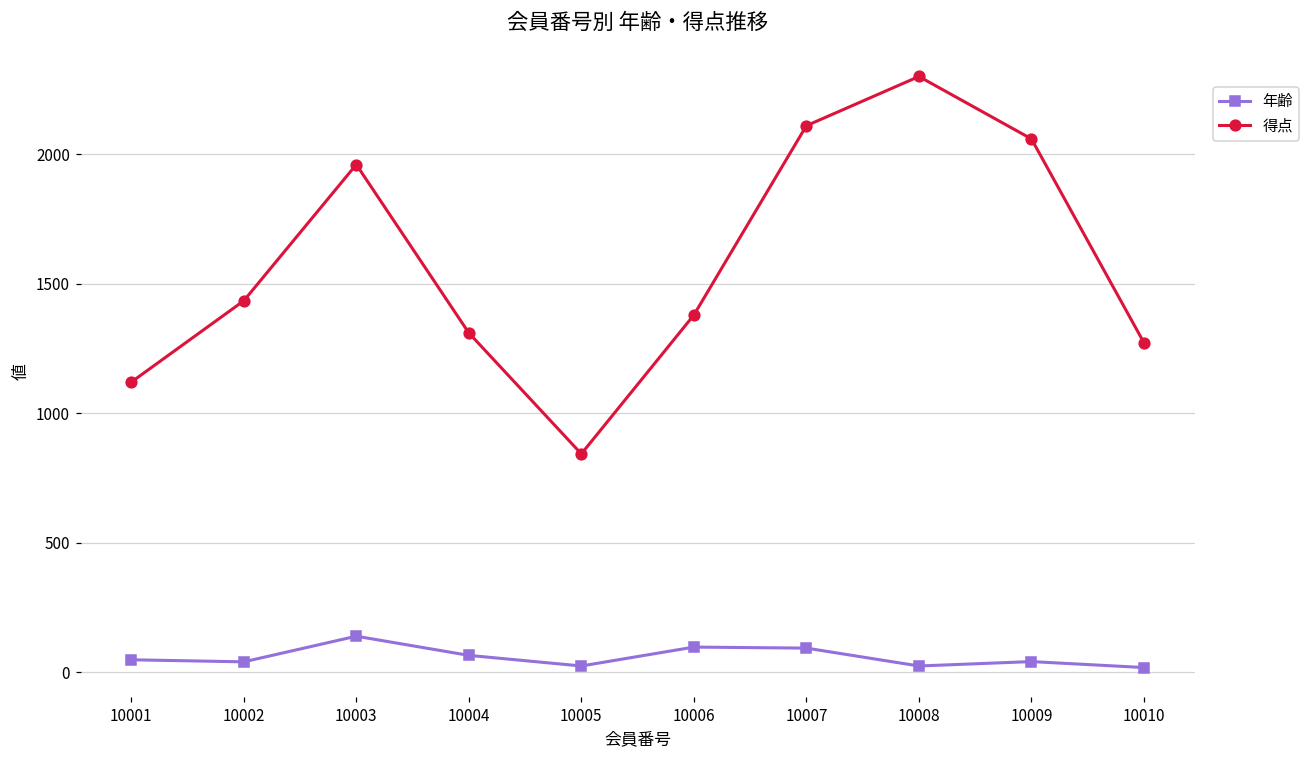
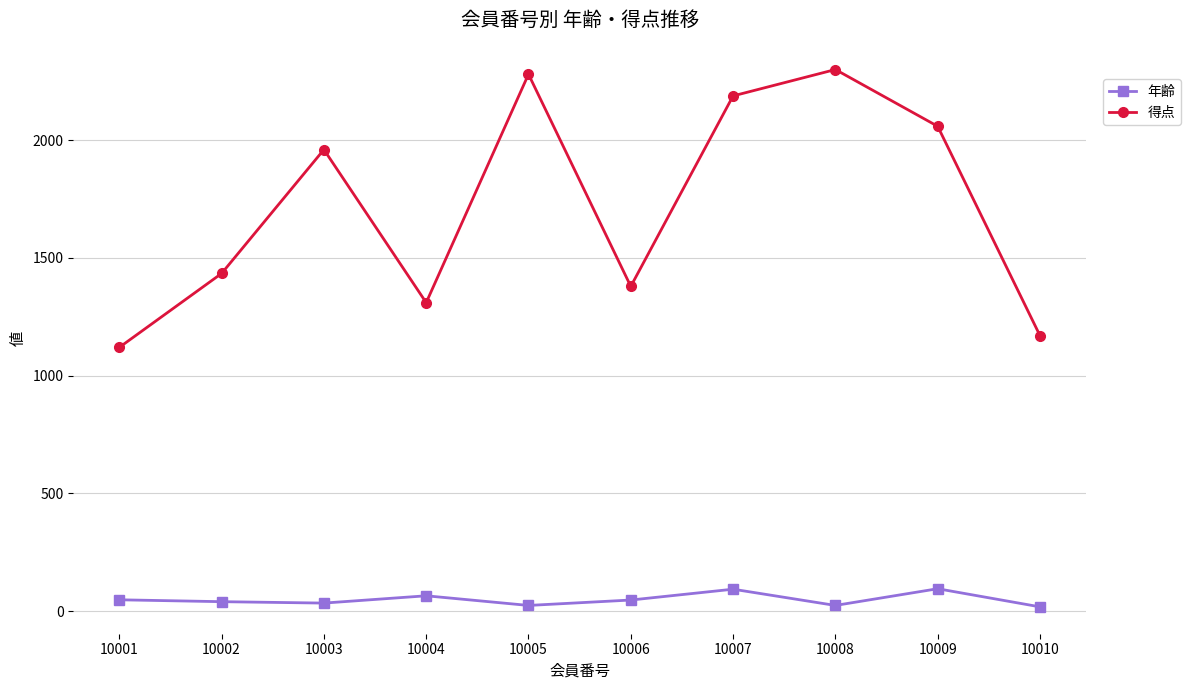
  {
    "年齢": {
      "10001": 50,
      "10002": 40,
-     "10003": 140,
+     "10003": 30,
      "10004": 70,
      "10005": 20,
-     "10006": 100,
+     "10006": 50,
      "10007": 90,
      "10008": 20,
-     "10009": 40,
+     "10009": 100,
      "10010": 20
    },
    "得点": {
      "10001": 1120,
      "10002": 1430,
      "10003": 1960,
      "10004": 1310,
-     "10005": 840,
+     "10005": 2280,
      "10006": 1380,
-     "10007": 2110,
+     "10007": 2190,
      "10008": 2300,
      "10009": 2060,
-     "10010": 1270
+     "10010": 1170
    }
  }
